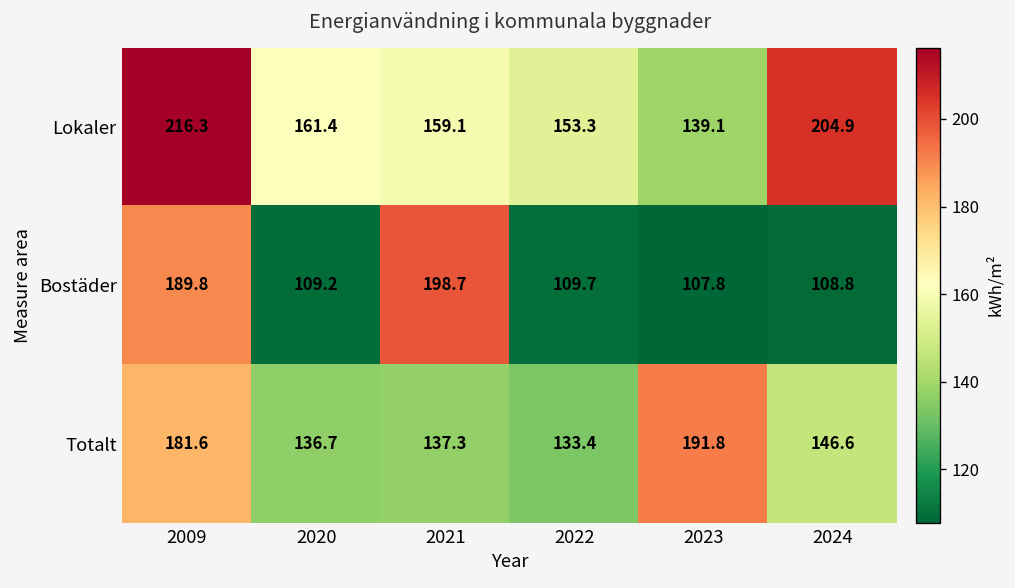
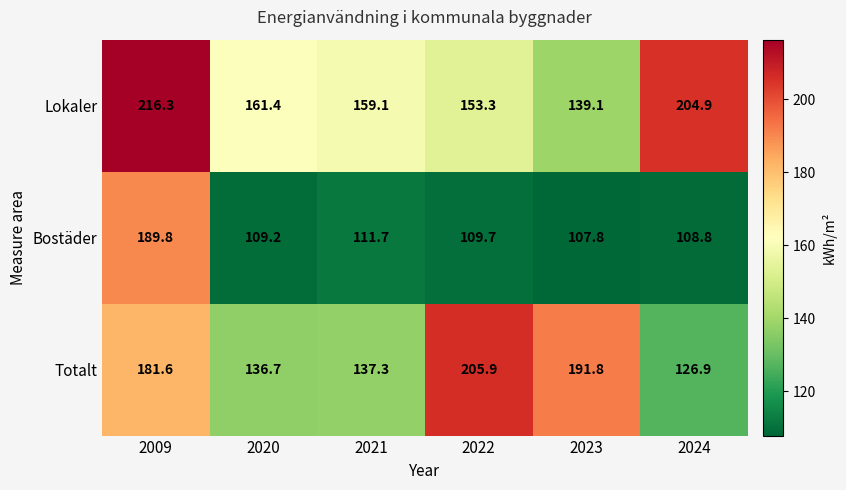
  {
    "Lokaler": {
      "2009": 216.3,
      "2020": 161.4,
      "2021": 159.1,
      "2022": 153.3,
      "2023": 139.1,
      "2024": 204.9
    },
    "Bostäder": {
      "2009": 189.8,
      "2020": 109.2,
-     "2021": 198.7,
+     "2021": 111.7,
      "2022": 109.7,
      "2023": 107.8,
      "2024": 108.8
    },
    "Totalt": {
      "2009": 181.6,
      "2020": 136.7,
      "2021": 137.3,
-     "2022": 133.4,
+     "2022": 205.9,
      "2023": 191.8,
-     "2024": 146.6
+     "2024": 126.9
    }
  }
